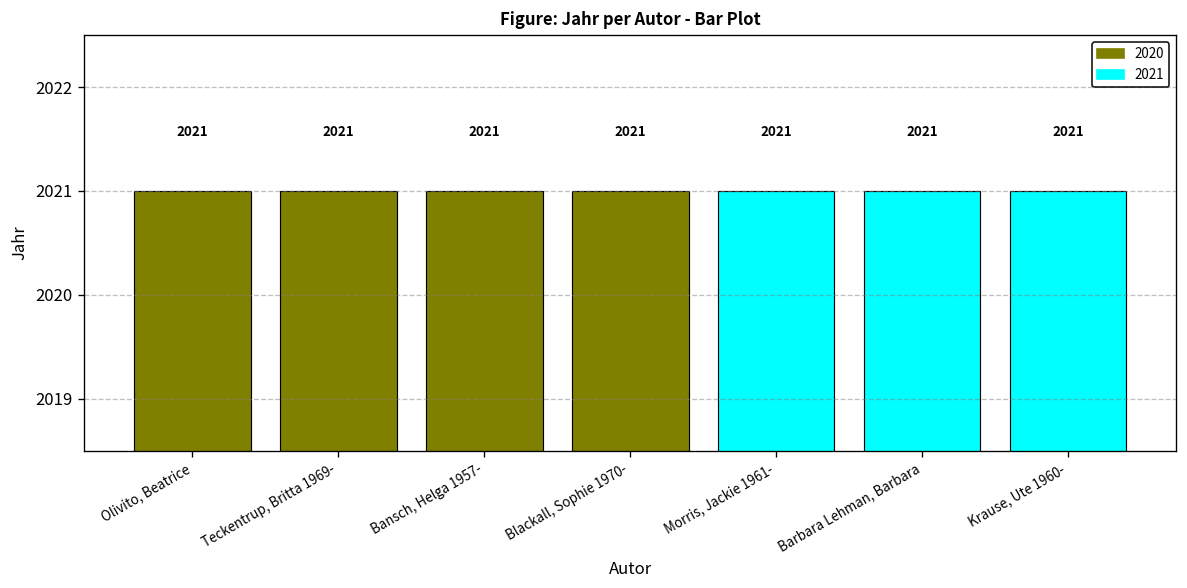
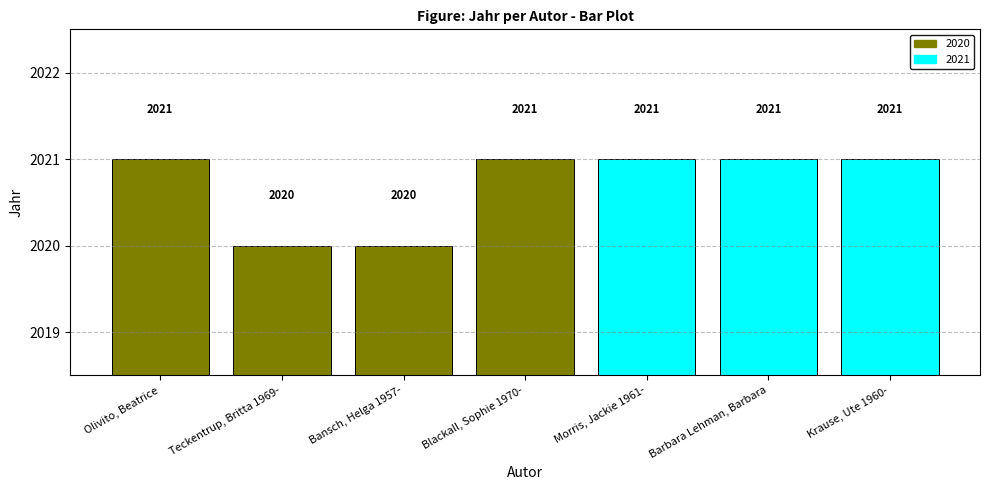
  {
-   "Teckentrup, Britta 1969-": 2021,
-   "Bansch, Helga 1957-": 2021
+   "Teckentrup, Britta 1969-": 2020,
+   "Bansch, Helga 1957-": 2020
  }
